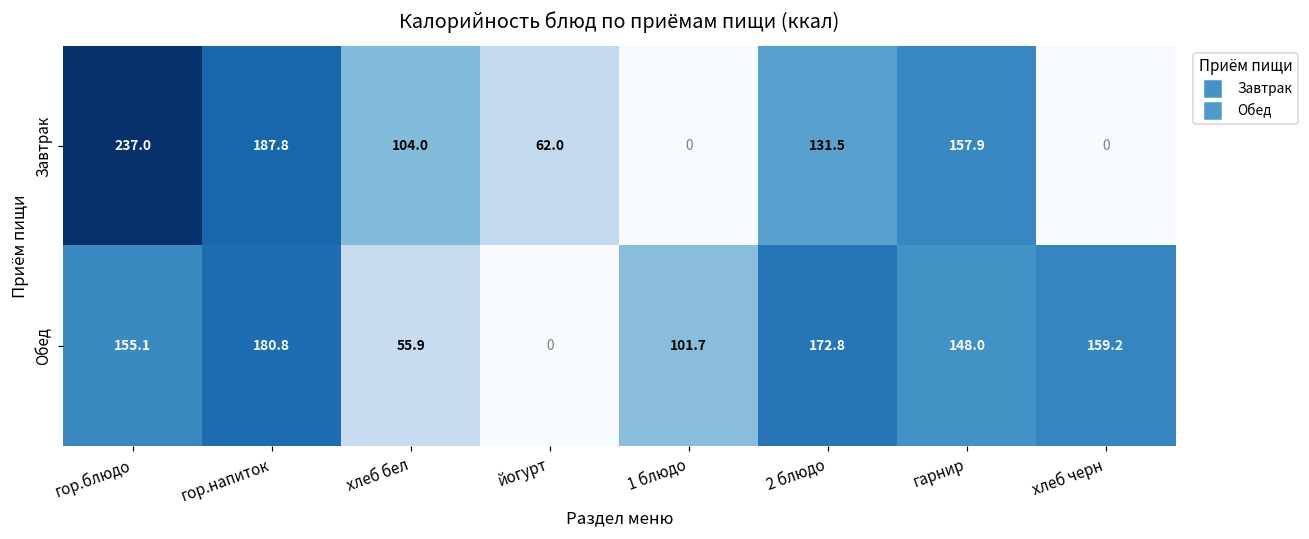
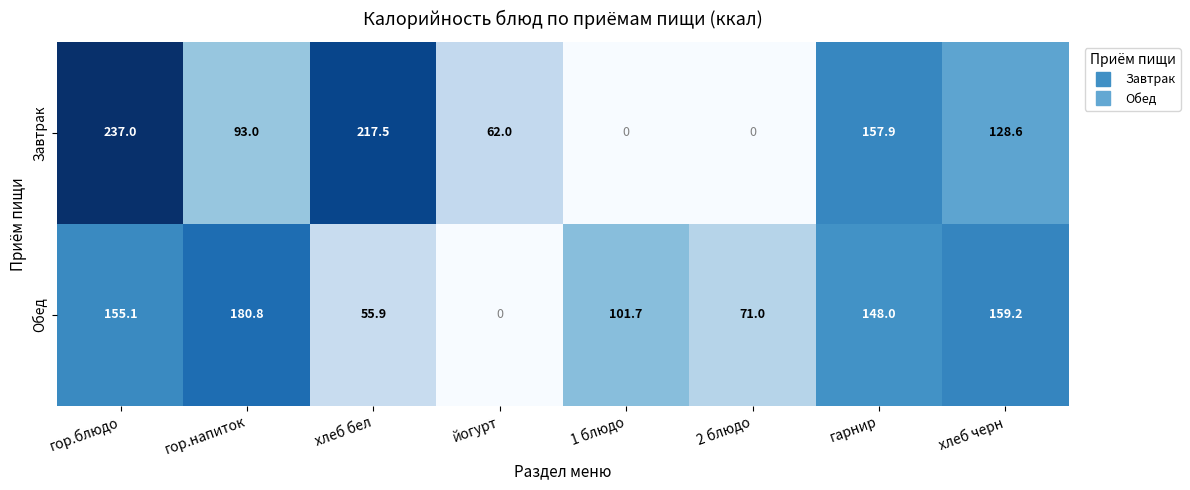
  {
    "Завтрак": {
      "гор.блюдо": 237.0,
-     "гор.напиток": 187.8,
-     "хлеб бел": 104.0,
+     "гор.напиток": 93.0,
+     "хлеб бел": 217.5,
      "йогурт": 62.0,
      "1 блюдо": 0,
-     "2 блюдо": 131.5,
+     "2 блюдо": 0,
      "гарнир": 157.9,
-     "хлеб черн": 0
+     "хлеб черн": 128.6
    },
    "Обед": {
      "гор.блюдо": 155.1,
      "гор.напиток": 180.8,
      "хлеб бел": 55.9,
      "йогурт": 0,
      "1 блюдо": 101.7,
-     "2 блюдо": 172.8,
+     "2 блюдо": 71.0,
      "гарнир": 148.0,
      "хлеб черн": 159.2
    }
  }
